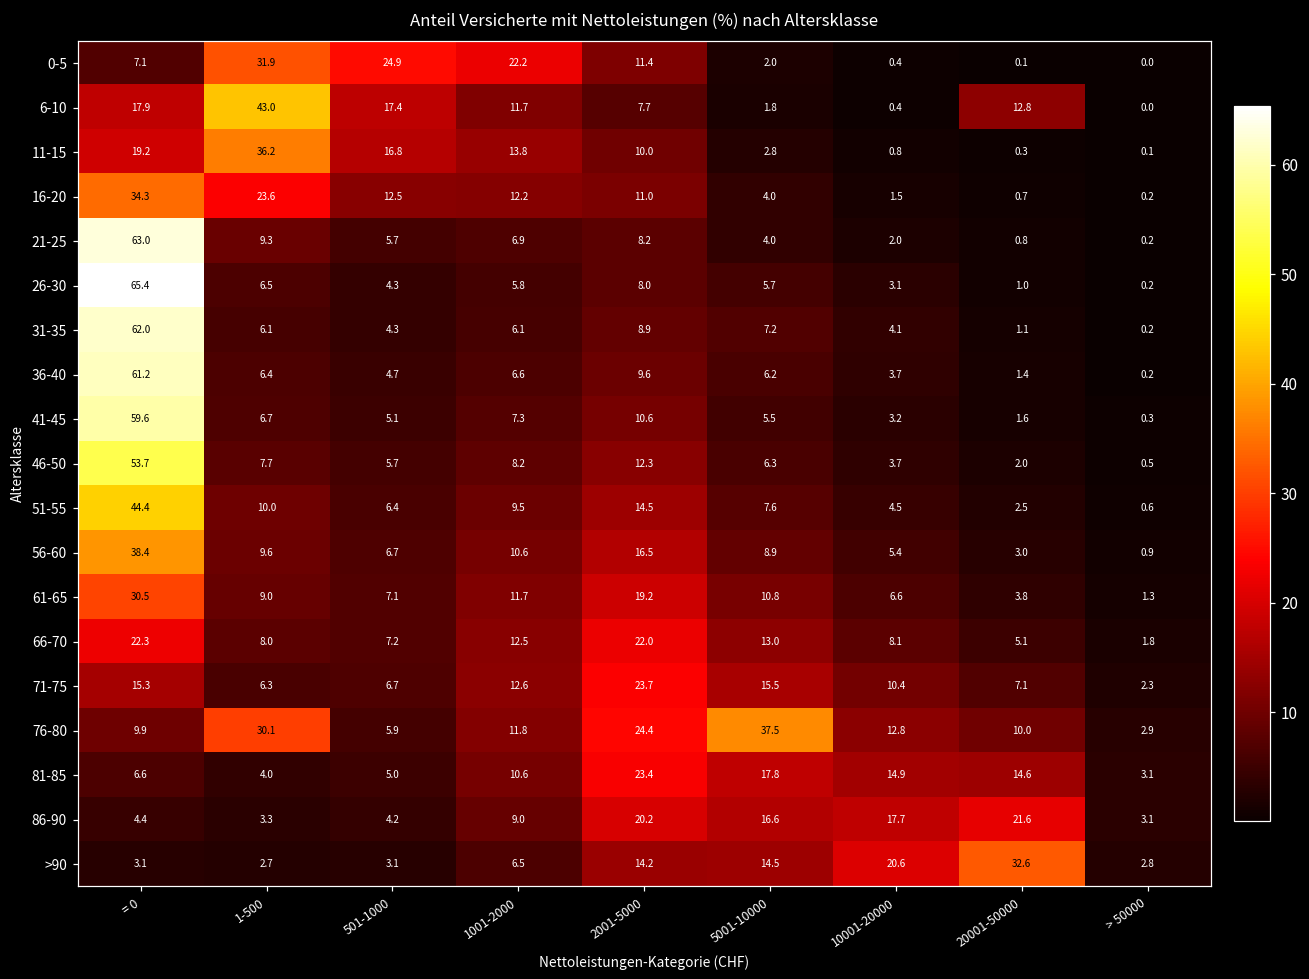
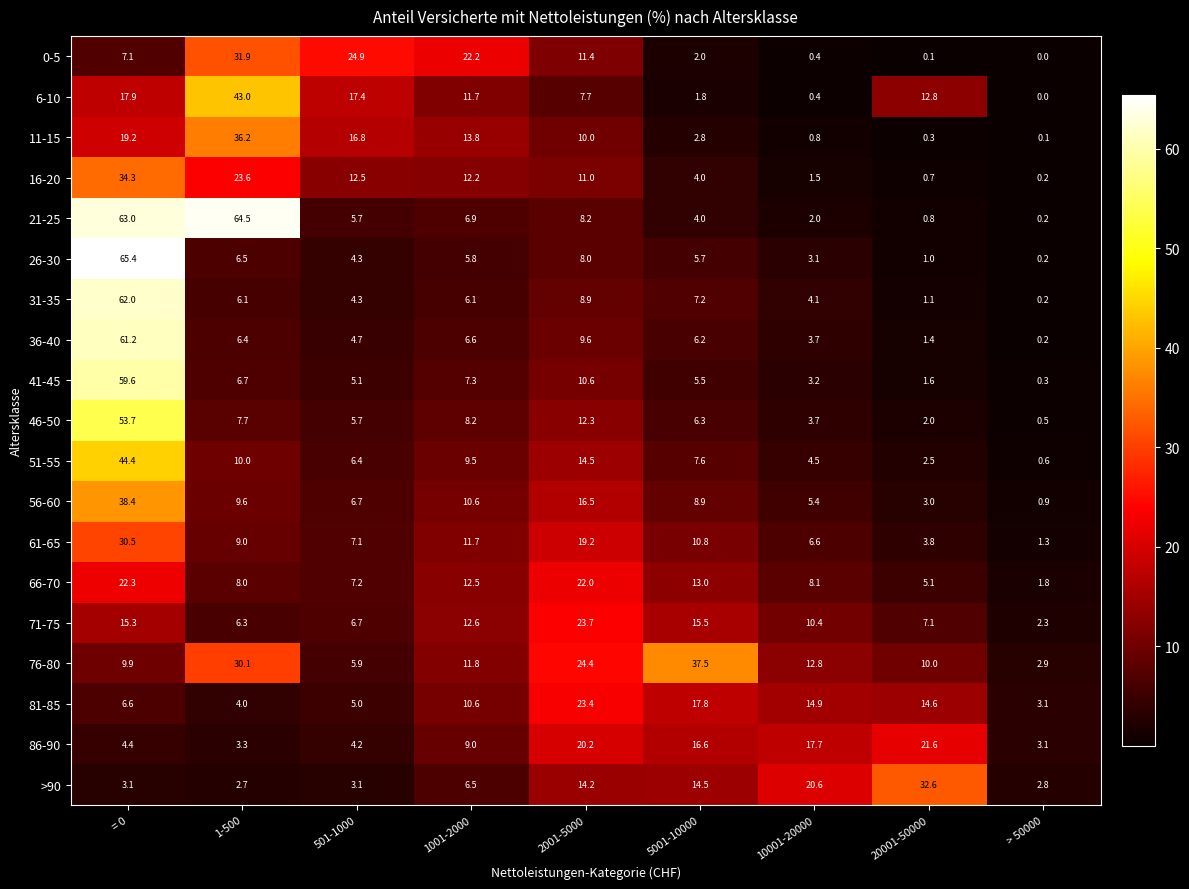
  {
    "0-5": {
      "= 0": 7.1,
      "1-500": 31.9,
      "501-1000": 24.9,
      "1001-2000": 22.2,
      "2001-5000": 11.4,
      "5001-10000": 2.0,
      "10001-20000": 0.4,
      "20001-50000": 0.1,
      "> 50000": 0.0
    },
    "6-10": {
      "= 0": 17.9,
      "1-500": 43.0,
      "501-1000": 17.4,
      "1001-2000": 11.7,
      "2001-5000": 7.7,
      "5001-10000": 1.8,
      "10001-20000": 0.4,
      "20001-50000": 12.8,
      "> 50000": 0.0
    },
    "11-15": {
      "= 0": 19.2,
      "1-500": 36.2,
      "501-1000": 16.8,
      "1001-2000": 13.8,
      "2001-5000": 10.0,
      "5001-10000": 2.8,
      "10001-20000": 0.8,
      "20001-50000": 0.3,
      "> 50000": 0.1
    },
    "16-20": {
      "= 0": 34.3,
      "1-500": 23.6,
      "501-1000": 12.5,
      "1001-2000": 12.2,
      "2001-5000": 11.0,
      "5001-10000": 4.0,
      "10001-20000": 1.5,
      "20001-50000": 0.7,
      "> 50000": 0.2
    },
    "21-25": {
      "= 0": 63.0,
-     "1-500": 9.3,
+     "1-500": 64.5,
      "501-1000": 5.7,
      "1001-2000": 6.9,
      "2001-5000": 8.2,
      "5001-10000": 4.0,
      "10001-20000": 2.0,
      "20001-50000": 0.8,
      "> 50000": 0.2
    },
    "26-30": {
      "= 0": 65.4,
      "1-500": 6.5,
      "501-1000": 4.3,
      "1001-2000": 5.8,
      "2001-5000": 8.0,
      "5001-10000": 5.7,
      "10001-20000": 3.1,
      "20001-50000": 1.0,
      "> 50000": 0.2
    },
    "31-35": {
      "= 0": 62.0,
      "1-500": 6.1,
      "501-1000": 4.3,
      "1001-2000": 6.1,
      "2001-5000": 8.9,
      "5001-10000": 7.2,
      "10001-20000": 4.1,
      "20001-50000": 1.1,
      "> 50000": 0.2
    },
    "36-40": {
      "= 0": 61.2,
      "1-500": 6.4,
      "501-1000": 4.7,
      "1001-2000": 6.6,
      "2001-5000": 9.6,
      "5001-10000": 6.2,
      "10001-20000": 3.7,
      "20001-50000": 1.4,
      "> 50000": 0.2
    },
    "41-45": {
      "= 0": 59.6,
      "1-500": 6.7,
      "501-1000": 5.1,
      "1001-2000": 7.3,
      "2001-5000": 10.6,
      "5001-10000": 5.5,
      "10001-20000": 3.2,
      "20001-50000": 1.6,
      "> 50000": 0.3
    },
    "46-50": {
      "= 0": 53.7,
      "1-500": 7.7,
      "501-1000": 5.7,
      "1001-2000": 8.2,
      "2001-5000": 12.3,
      "5001-10000": 6.3,
      "10001-20000": 3.7,
      "20001-50000": 2.0,
      "> 50000": 0.5
    },
    "51-55": {
      "= 0": 44.4,
      "1-500": 10.0,
      "501-1000": 6.4,
      "1001-2000": 9.5,
      "2001-5000": 14.5,
      "5001-10000": 7.6,
      "10001-20000": 4.5,
      "20001-50000": 2.5,
      "> 50000": 0.6
    },
    "56-60": {
      "= 0": 38.4,
      "1-500": 9.6,
      "501-1000": 6.7,
      "1001-2000": 10.6,
      "2001-5000": 16.5,
      "5001-10000": 8.9,
      "10001-20000": 5.4,
      "20001-50000": 3.0,
      "> 50000": 0.9
    },
    "61-65": {
      "= 0": 30.5,
      "1-500": 9.0,
      "501-1000": 7.1,
      "1001-2000": 11.7,
      "2001-5000": 19.2,
      "5001-10000": 10.8,
      "10001-20000": 6.6,
      "20001-50000": 3.8,
      "> 50000": 1.3
    },
    "66-70": {
      "= 0": 22.3,
      "1-500": 8.0,
      "501-1000": 7.2,
      "1001-2000": 12.5,
      "2001-5000": 22.0,
      "5001-10000": 13.0,
      "10001-20000": 8.1,
      "20001-50000": 5.1,
      "> 50000": 1.8
    },
    "71-75": {
      "= 0": 15.3,
      "1-500": 6.3,
      "501-1000": 6.7,
      "1001-2000": 12.6,
      "2001-5000": 23.7,
      "5001-10000": 15.5,
      "10001-20000": 10.4,
      "20001-50000": 7.1,
      "> 50000": 2.3
    },
    "76-80": {
      "= 0": 9.9,
      "1-500": 30.1,
      "501-1000": 5.9,
      "1001-2000": 11.8,
      "2001-5000": 24.4,
      "5001-10000": 37.5,
      "10001-20000": 12.8,
      "20001-50000": 10.0,
      "> 50000": 2.9
    },
    "81-85": {
      "= 0": 6.6,
      "1-500": 4.0,
      "501-1000": 5.0,
      "1001-2000": 10.6,
      "2001-5000": 23.4,
      "5001-10000": 17.8,
      "10001-20000": 14.9,
      "20001-50000": 14.6,
      "> 50000": 3.1
    },
    "86-90": {
      "= 0": 4.4,
      "1-500": 3.3,
      "501-1000": 4.2,
      "1001-2000": 9.0,
      "2001-5000": 20.2,
      "5001-10000": 16.6,
      "10001-20000": 17.7,
      "20001-50000": 21.6,
      "> 50000": 3.1
    },
    ">90": {
      "= 0": 3.1,
      "1-500": 2.7,
      "501-1000": 3.1,
      "1001-2000": 6.5,
      "2001-5000": 14.2,
      "5001-10000": 14.5,
      "10001-20000": 20.6,
      "20001-50000": 32.6,
      "> 50000": 2.8
    }
  }
